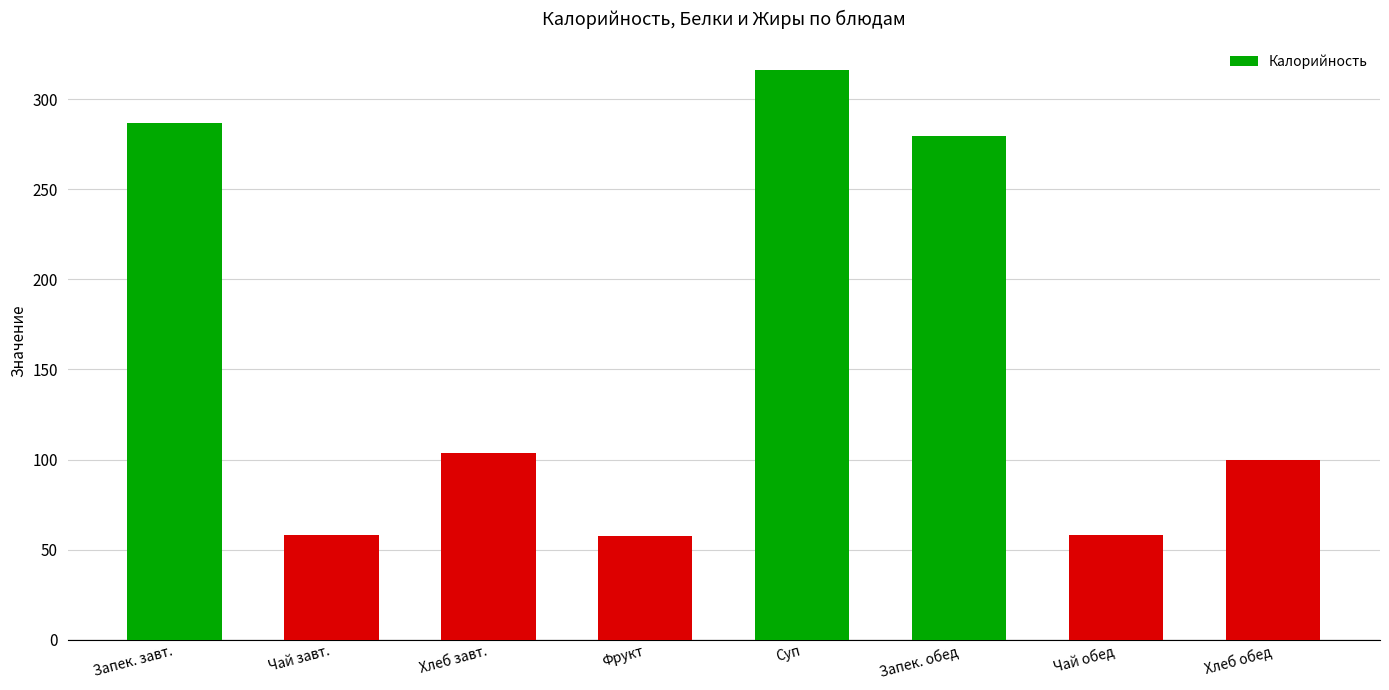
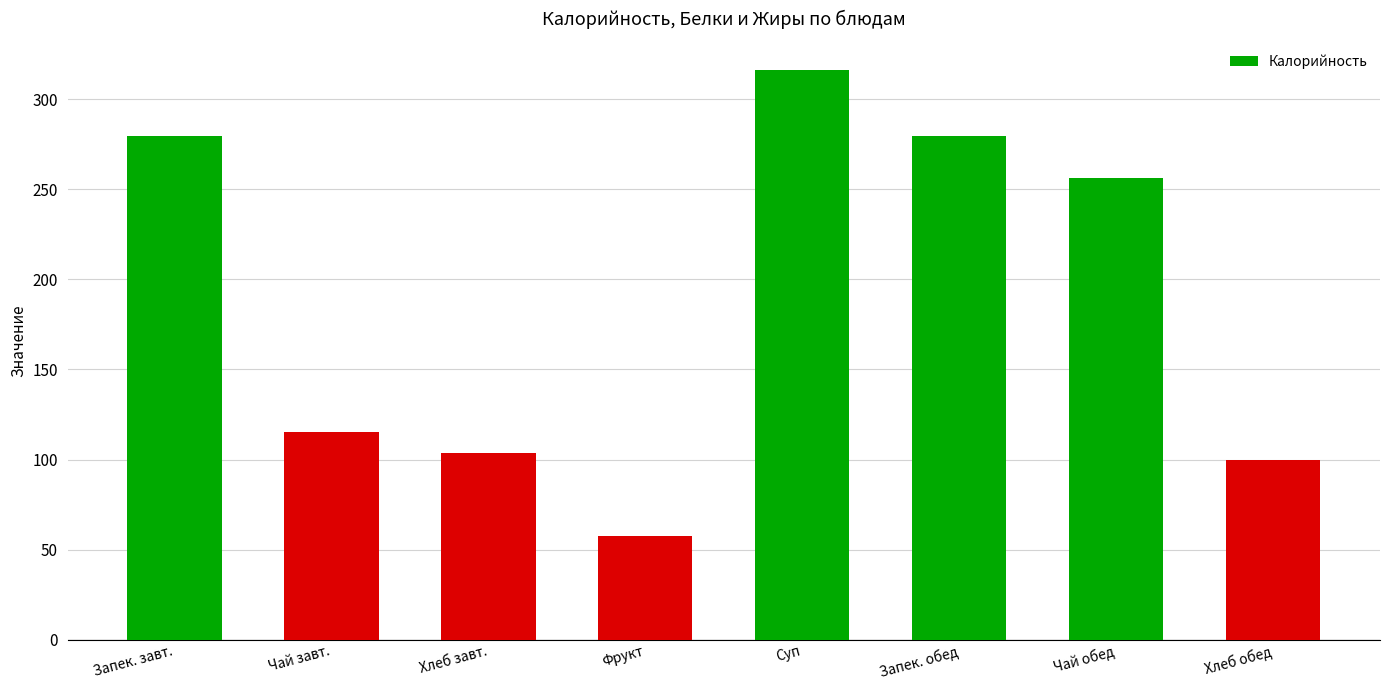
  {
-   "Запек. завт.": 287,
-   "Чай завт.": 58,
+   "Запек. завт.": 280,
+   "Чай завт.": 116,
    "Хлеб завт.": 104,
    "Фрукт": 58,
    "Суп": 316,
    "Запек. обед": 280,
-   "Чай обед": 58,
+   "Чай обед": 256,
    "Хлеб обед": 100
  }
